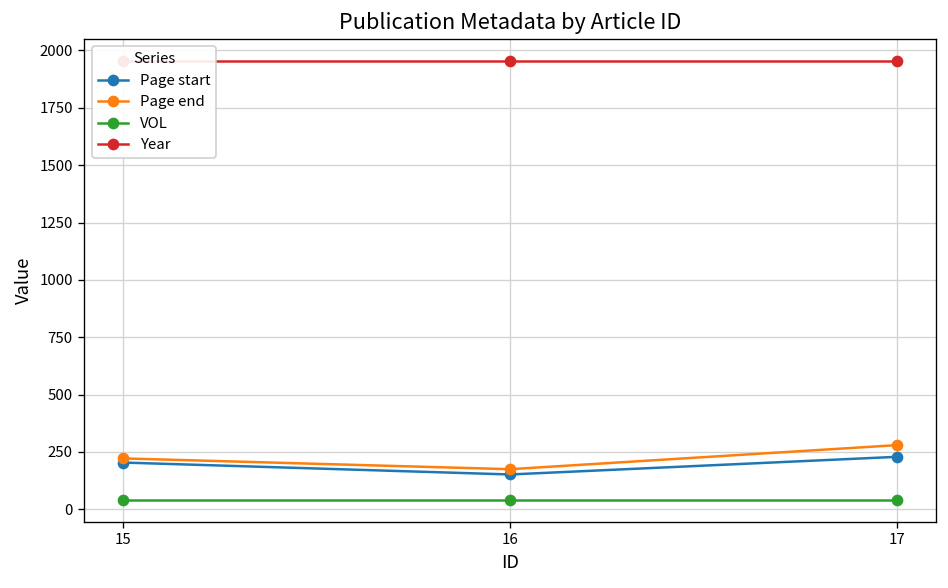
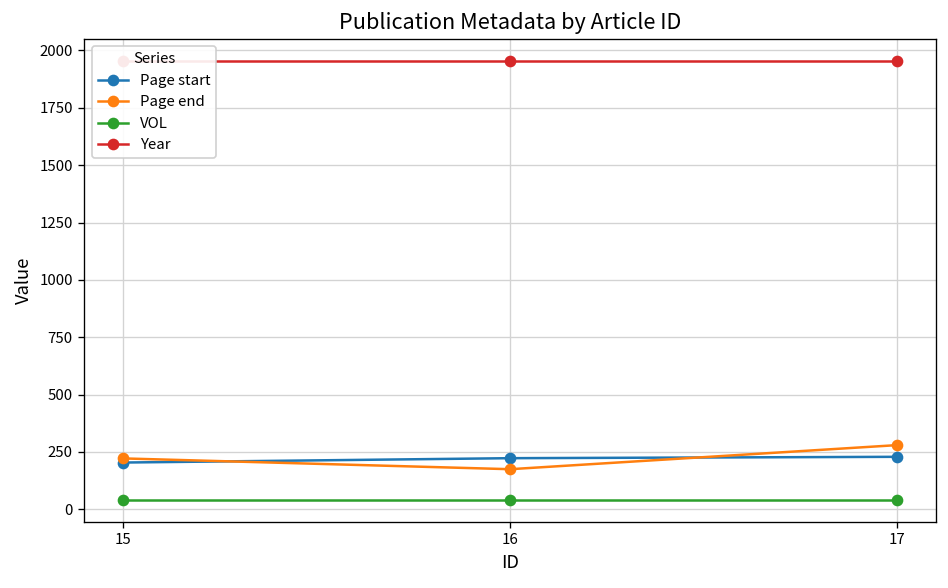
  {
    "Page start": {
      "15": 200,
-     "16": 150,
+     "16": 220,
      "17": 230
    },
    "Page end": {
      "15": 220,
      "16": 180,
      "17": 280
    },
    "VOL": {
      "15": 40,
      "16": 40,
      "17": 40
    },
    "Year": {
      "16": 1960,
      "17": 1960
    }
  }
